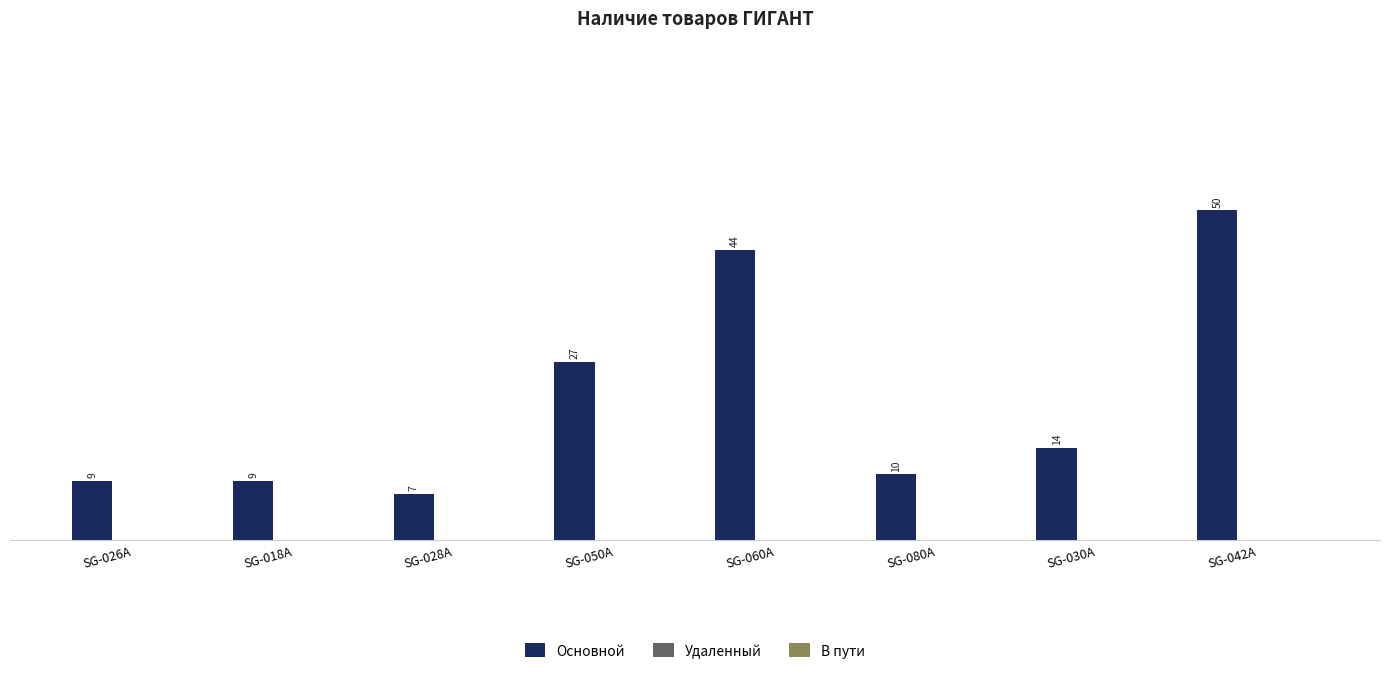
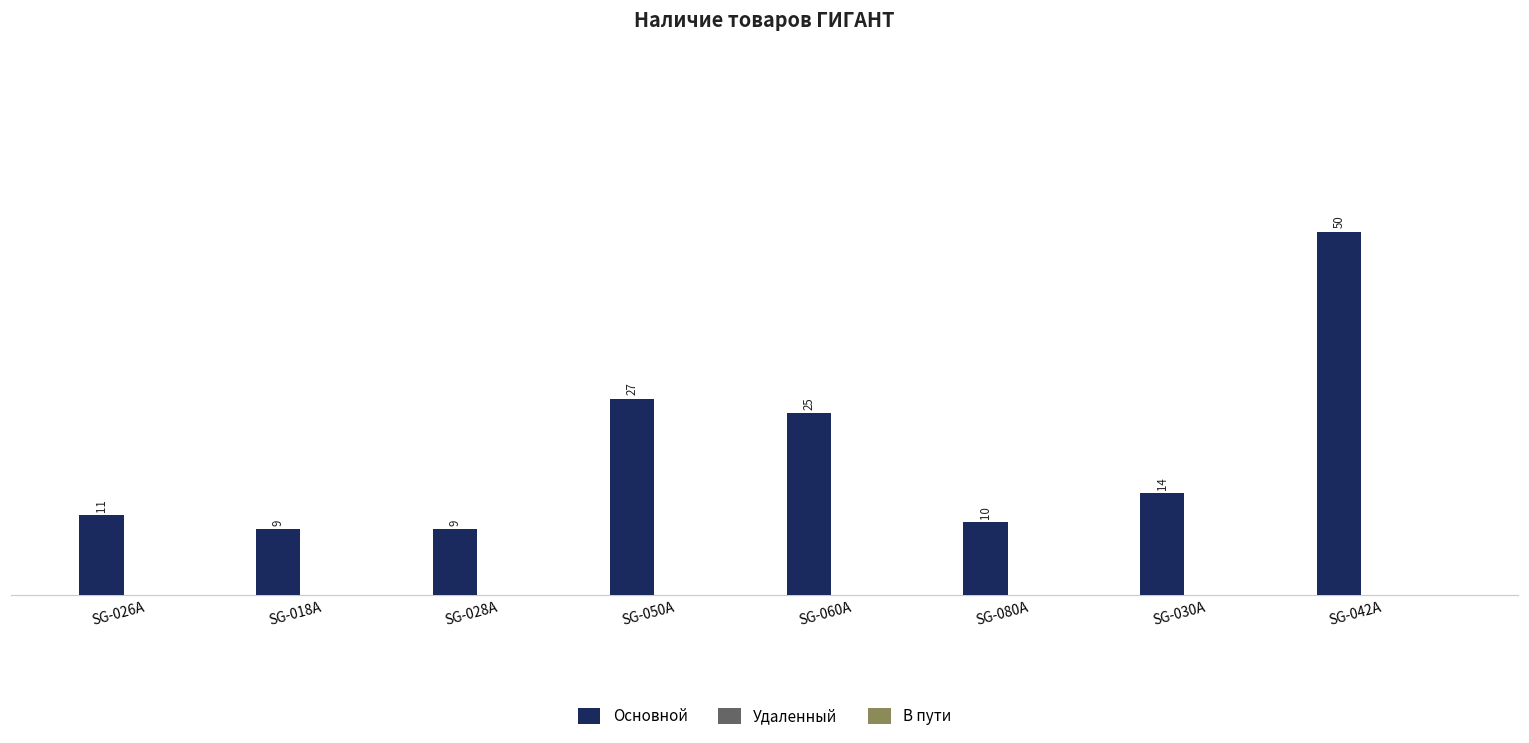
  {
    "Основной": {
-     "SG-026A": 9,
+     "SG-026A": 11,
      "SG-018A": 9,
-     "SG-028A": 7,
+     "SG-028A": 9,
      "SG-050A": 27,
-     "SG-060A": 44,
+     "SG-060A": 25,
      "SG-080A": 10,
      "SG-030A": 14,
      "SG-042A": 50
    }
  }
